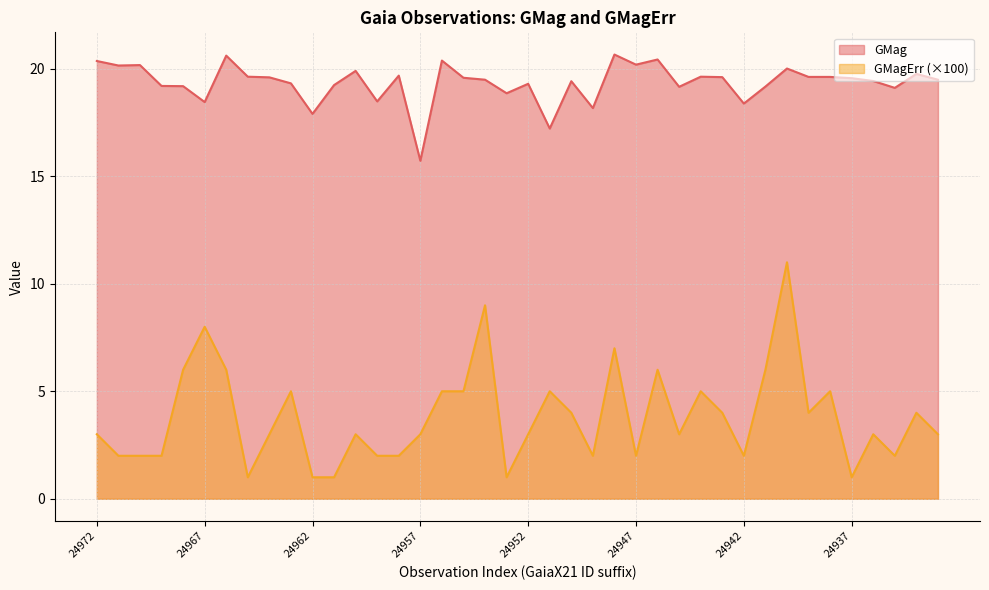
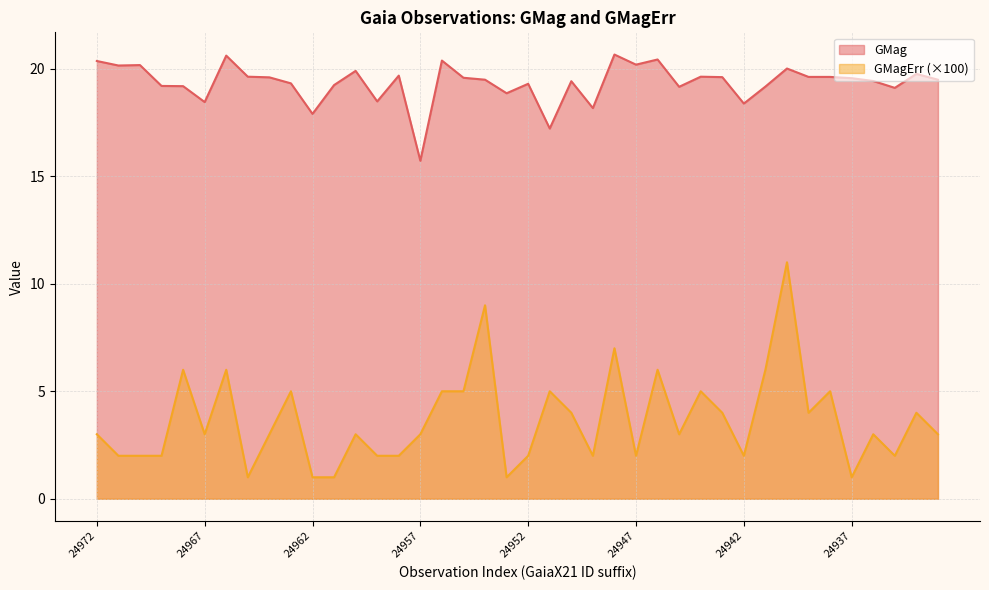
  {
    "GMag": {
      "24972": 20.4,
      "24967": 18.5,
      "24962": 17.9,
      "24957": 15.7,
      "24952": 19.3,
      "24947": 20.2,
      "24942": 18.4
    },
    "GMagErr (×100)": {
      "24972": 3.0,
-     "24967": 8.0,
+     "24967": 3.0,
      "24962": 1.0,
      "24957": 3.0,
-     "24952": 3.0,
+     "24952": 2.0,
      "24947": 2.0,
      "24942": 2.0,
      "24937": 1.0
    }
  }
